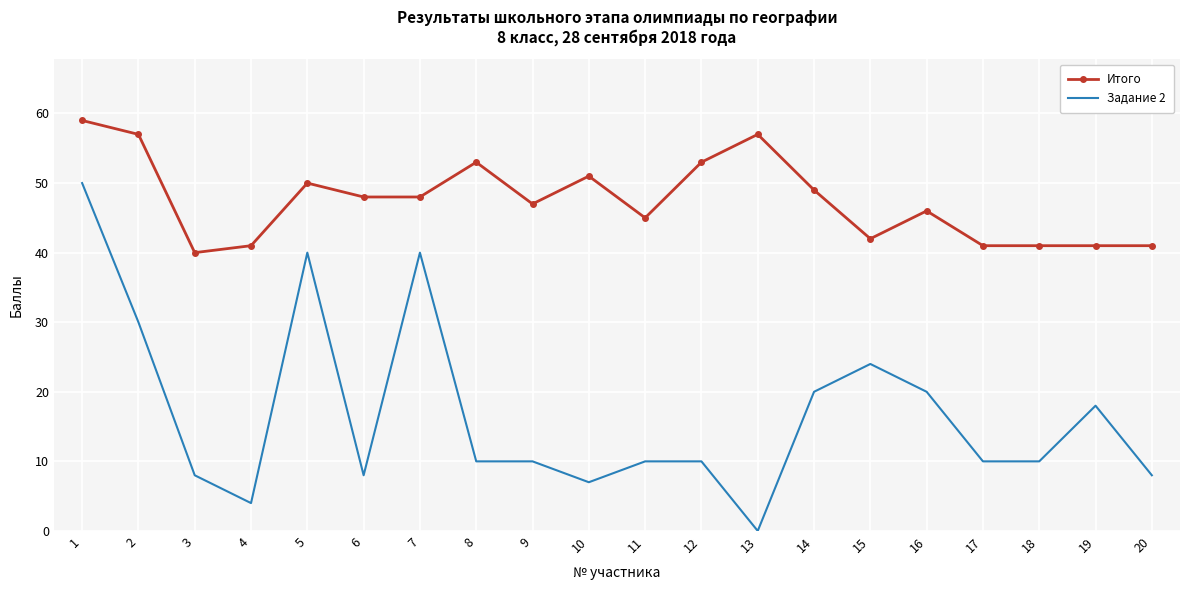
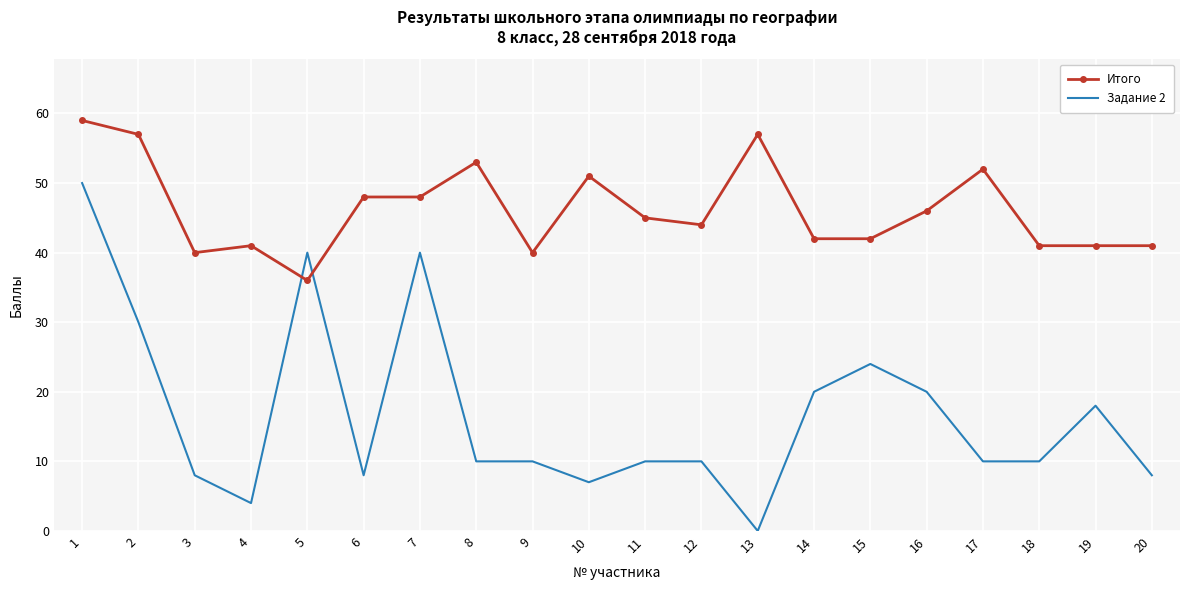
  {
    "Итого": {
      "1": 59,
      "2": 57,
      "3": 40,
      "4": 41,
-     "5": 50,
+     "5": 36,
      "6": 48,
      "7": 48,
      "8": 53,
-     "9": 47,
+     "9": 40,
      "10": 51,
      "11": 45,
-     "12": 53,
+     "12": 44,
      "13": 57,
-     "14": 49,
+     "14": 42,
      "15": 42,
      "16": 46,
-     "17": 41,
+     "17": 52,
      "18": 41,
      "19": 41,
      "20": 41
    },
    "Задание 2": {
      "1": 50,
      "2": 30,
      "3": 8,
      "4": 4,
      "5": 40,
      "6": 8,
      "7": 40,
      "8": 10,
      "9": 10,
      "10": 7,
      "11": 10,
      "12": 10,
      "13": 0,
      "14": 20,
      "15": 24,
      "16": 20,
      "17": 10,
      "18": 10,
      "19": 18,
      "20": 8
    }
  }
